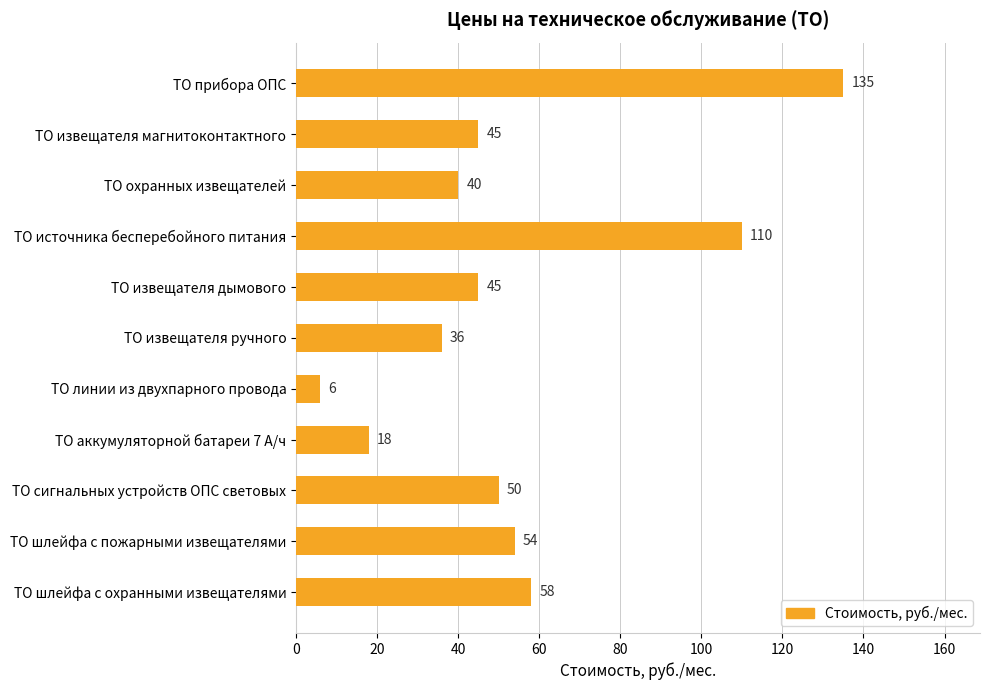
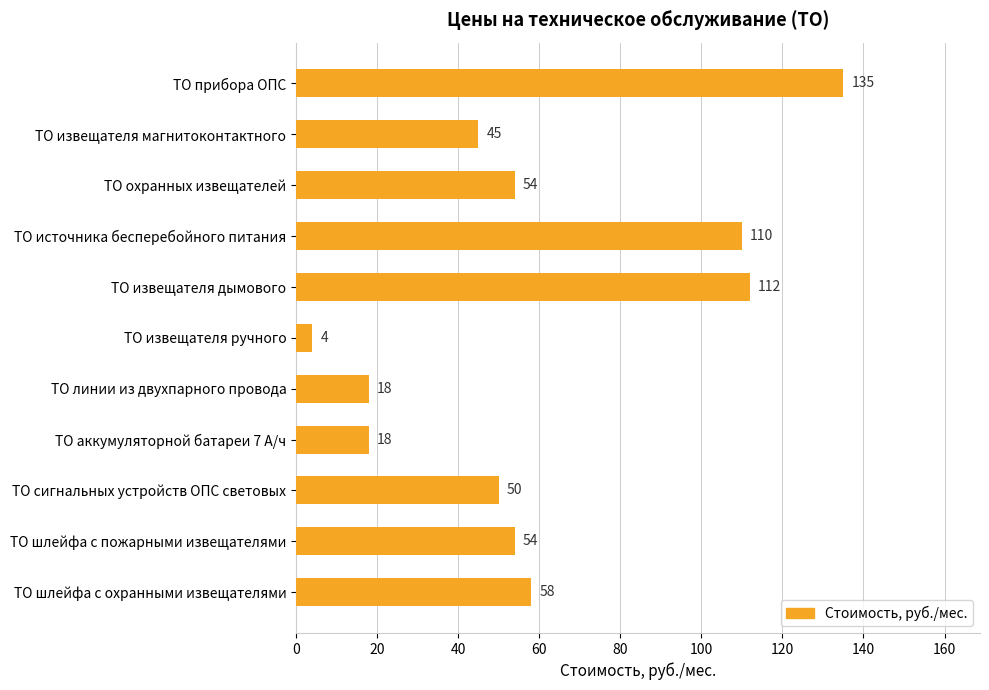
  {
    "ТО прибора ОПС": 135,
    "ТО извещателя магнитоконтактного": 45,
-   "ТО охранных извещателей": 40,
+   "ТО охранных извещателей": 54,
    "ТО источника бесперебойного питания": 110,
-   "ТО извещателя дымового": 45,
-   "ТО извещателя ручного": 36,
-   "ТО линии из двухпарного провода": 6,
+   "ТО извещателя дымового": 112,
+   "ТО извещателя ручного": 4,
+   "ТО линии из двухпарного провода": 18,
    "ТО аккумуляторной батареи 7 А/ч": 18,
    "ТО сигнальных устройств ОПС световых": 50,
    "ТО шлейфа с пожарными извещателями": 54,
    "ТО шлейфа с охранными извещателями": 58
  }
